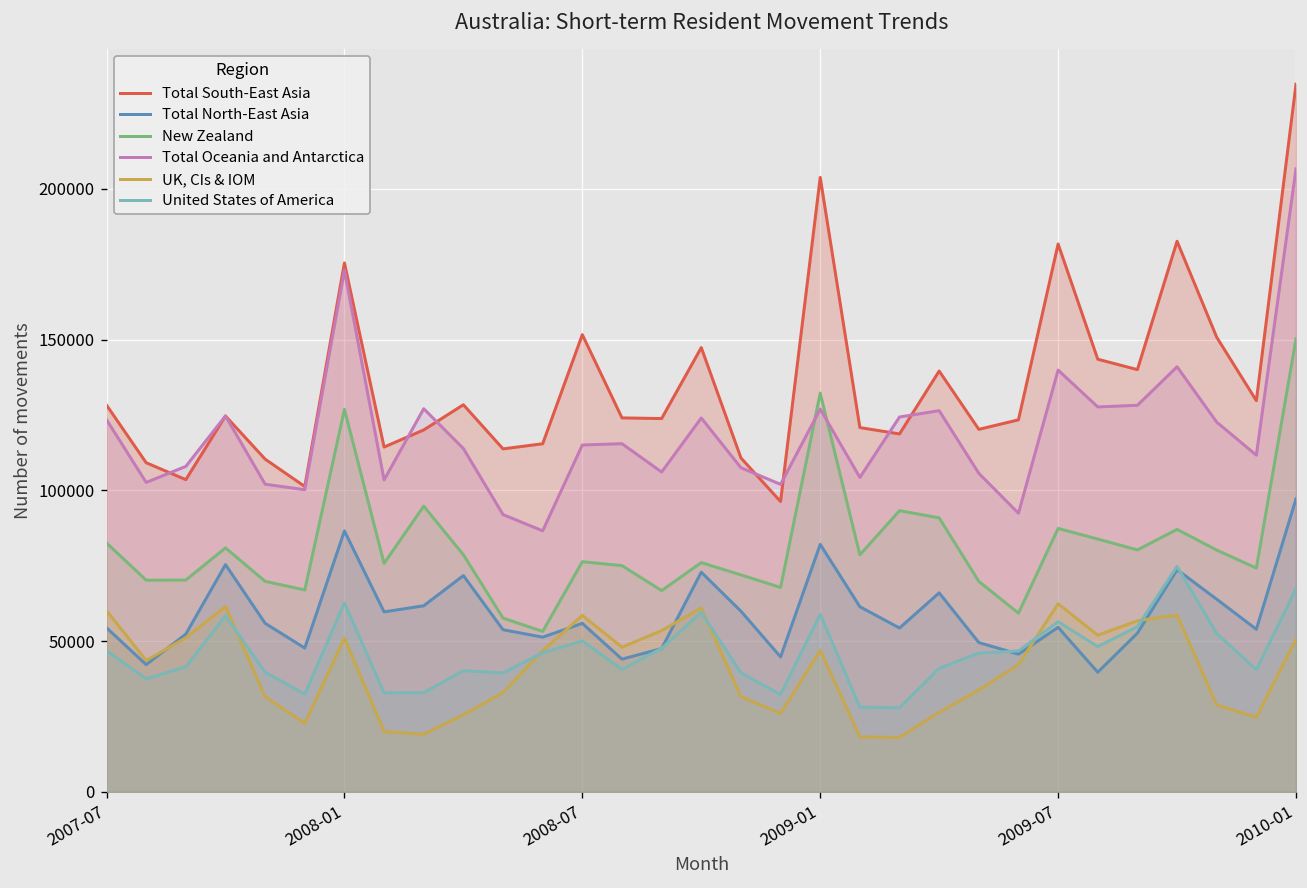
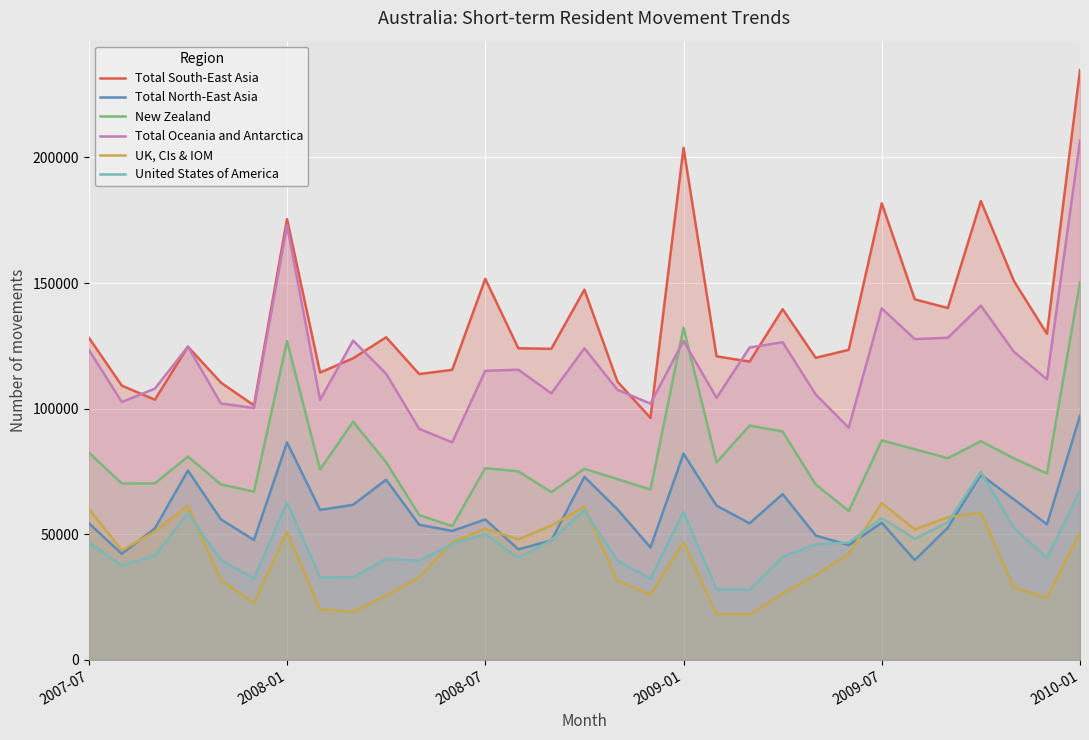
  {
    "Total South-East Asia": {
      "2007-07": 128000,
      "2008-01": 175000,
      "2008-07": 152000,
      "2009-01": 204000,
      "2009-07": 182000,
      "2010-01": 235000
    },
    "New Zealand": {
      "2007-07": 83000,
      "2008-01": 127000,
      "2008-07": 76000,
      "2009-01": 132000,
      "2009-07": 87000,
      "2010-01": 150000
    },
    "Total Oceania and Antarctica": {
      "2007-07": 123000,
      "2008-01": 173000,
      "2008-07": 115000,
      "2009-01": 127000,
      "2009-07": 140000,
      "2010-01": 207000
    },
    "UK, CIs & IOM": {
      "2007-07": 60000,
      "2008-01": 51000,
-     "2008-07": 59000,
+     "2008-07": 52000,
      "2009-01": 47000,
      "2009-07": 62000,
      "2010-01": 51000
    }
  }
